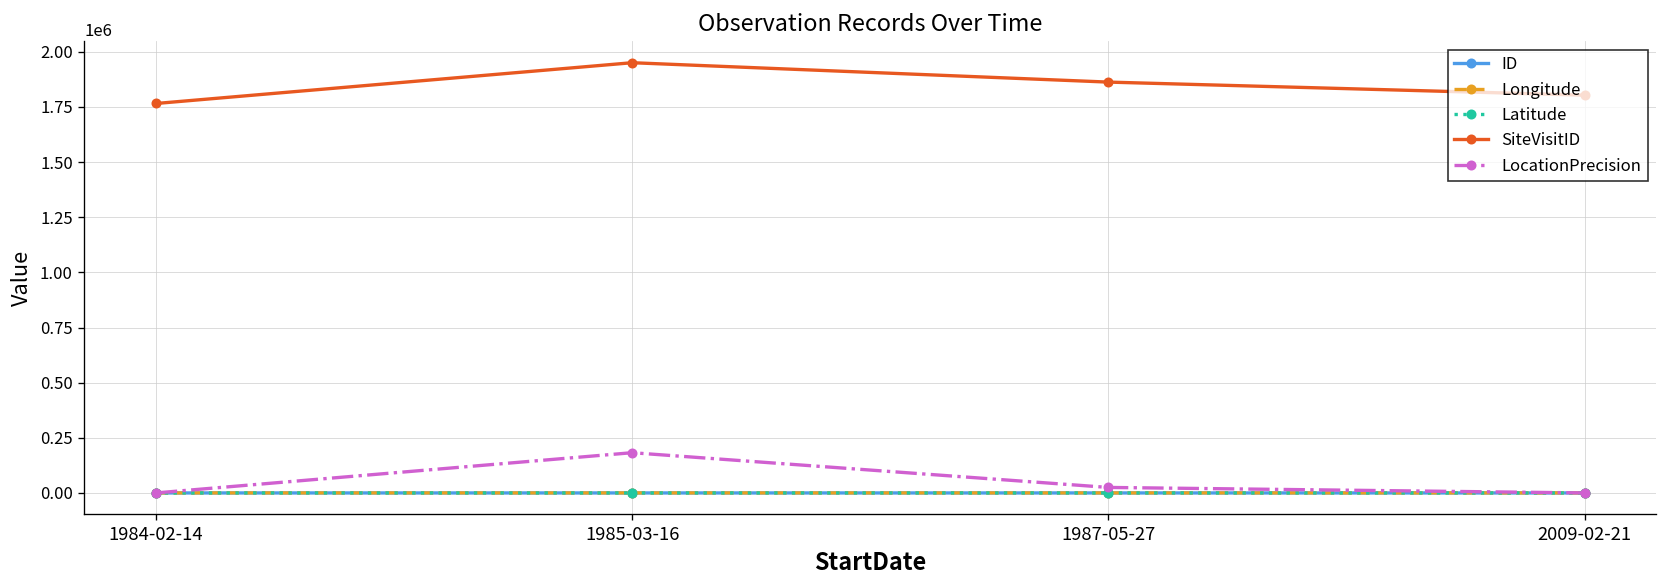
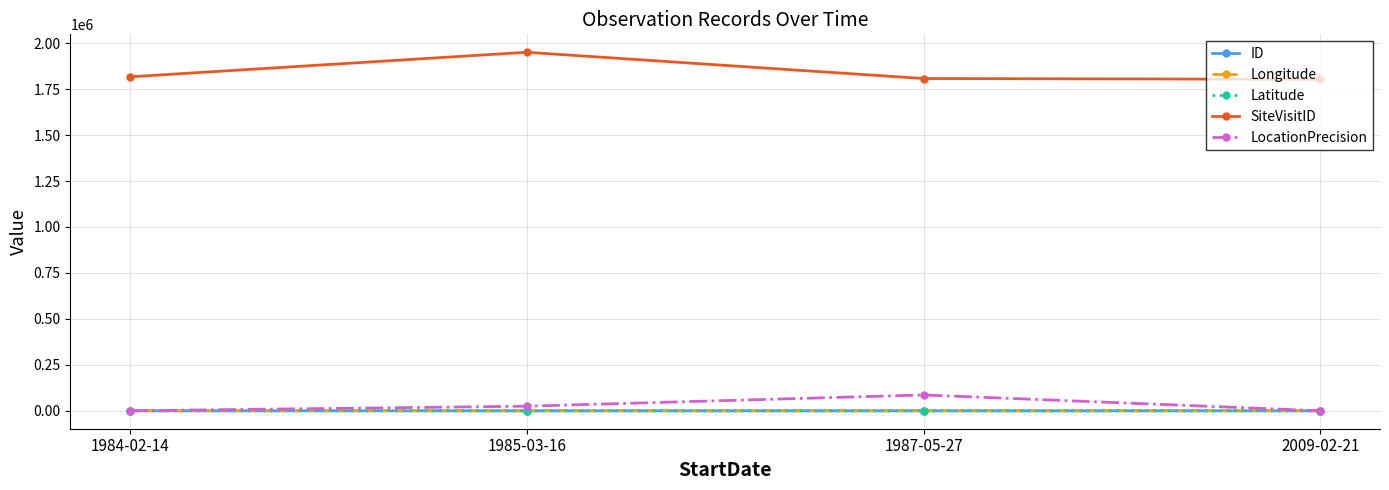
  {
    "Latitude": {
      "1985-03-16": 0,
      "1987-05-27": 0
    },
    "SiteVisitID": {
-     "1984-02-14": 1770000,
+     "1984-02-14": 1820000,
      "1985-03-16": 1950000,
-     "1987-05-27": 1860000
+     "1987-05-27": 1810000
    },
    "LocationPrecision": {
-     "1985-03-16": 180000,
-     "1987-05-27": 30000
+     "1985-03-16": 30000,
+     "1987-05-27": 90000
    }
  }
